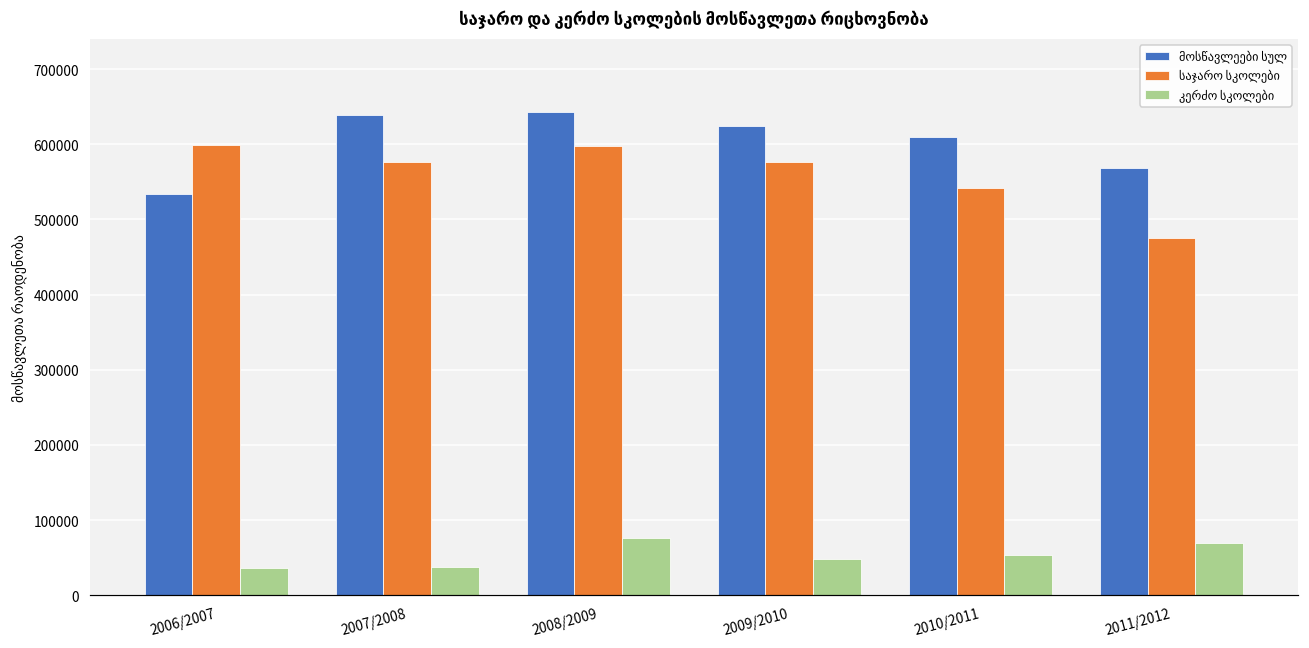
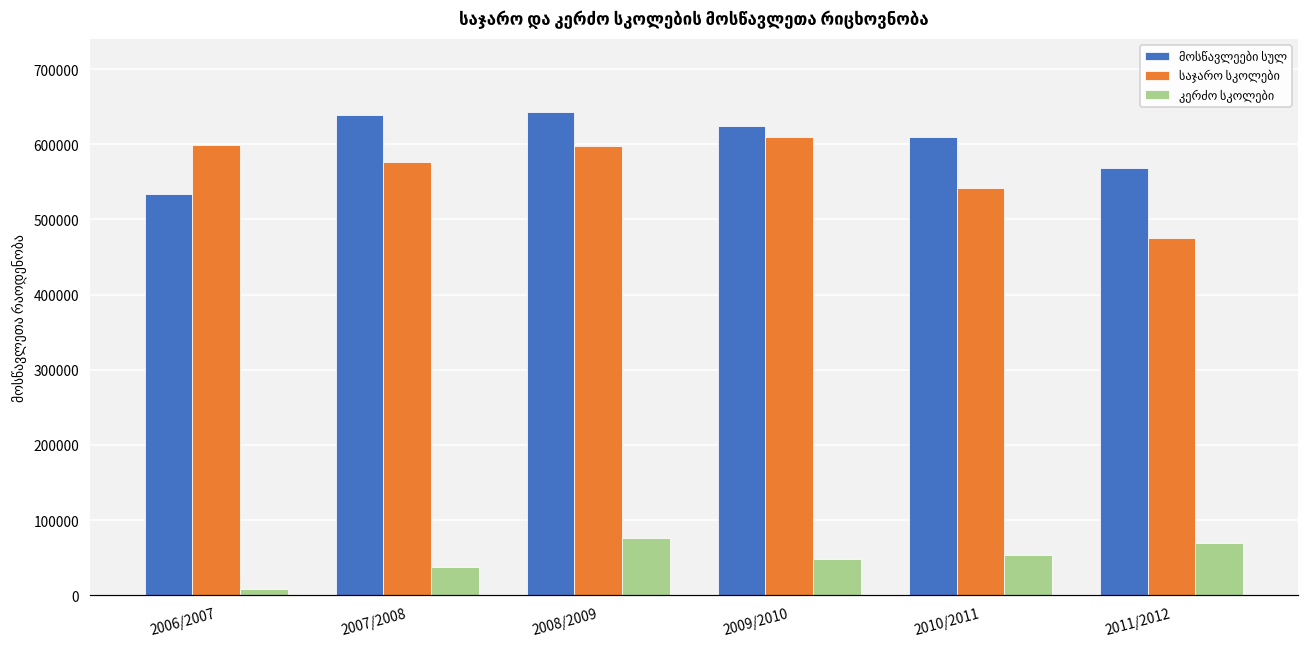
  {
    "მოსწავლეები სულ": {
      "2006/2007": 530000,
      "2007/2008": 640000,
      "2008/2009": 640000,
      "2009/2010": 620000,
      "2010/2011": 610000,
      "2011/2012": 570000
    },
    "საჯარო სკოლები": {
      "2006/2007": 600000,
      "2007/2008": 580000,
      "2008/2009": 600000,
-     "2009/2010": 580000,
+     "2009/2010": 610000,
      "2010/2011": 540000,
      "2011/2012": 470000
    },
    "კერძო სკოლები": {
-     "2006/2007": 40000,
+     "2006/2007": 10000,
      "2007/2008": 40000,
      "2008/2009": 80000,
      "2009/2010": 50000,
      "2010/2011": 50000,
      "2011/2012": 70000
    }
  }
